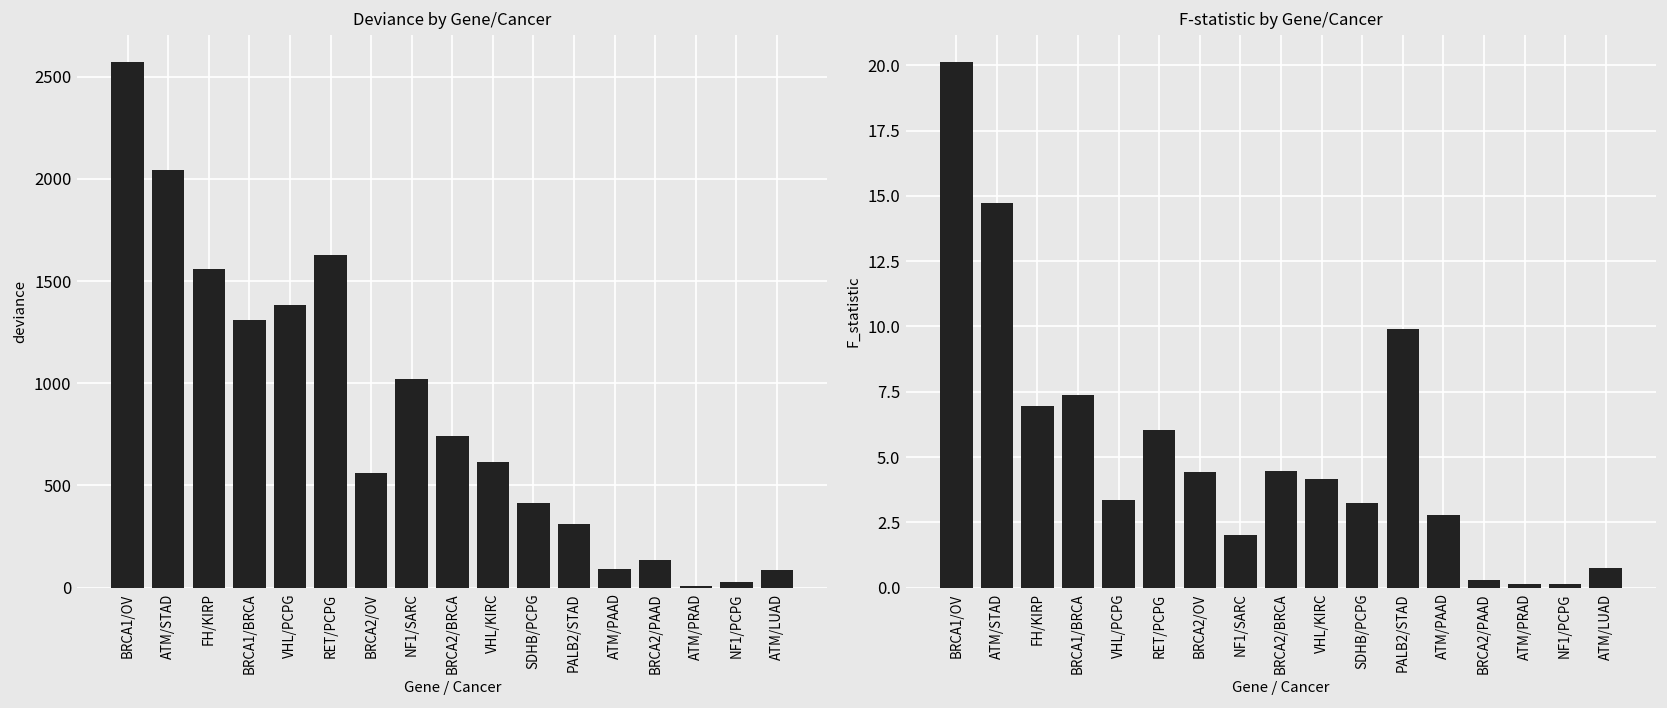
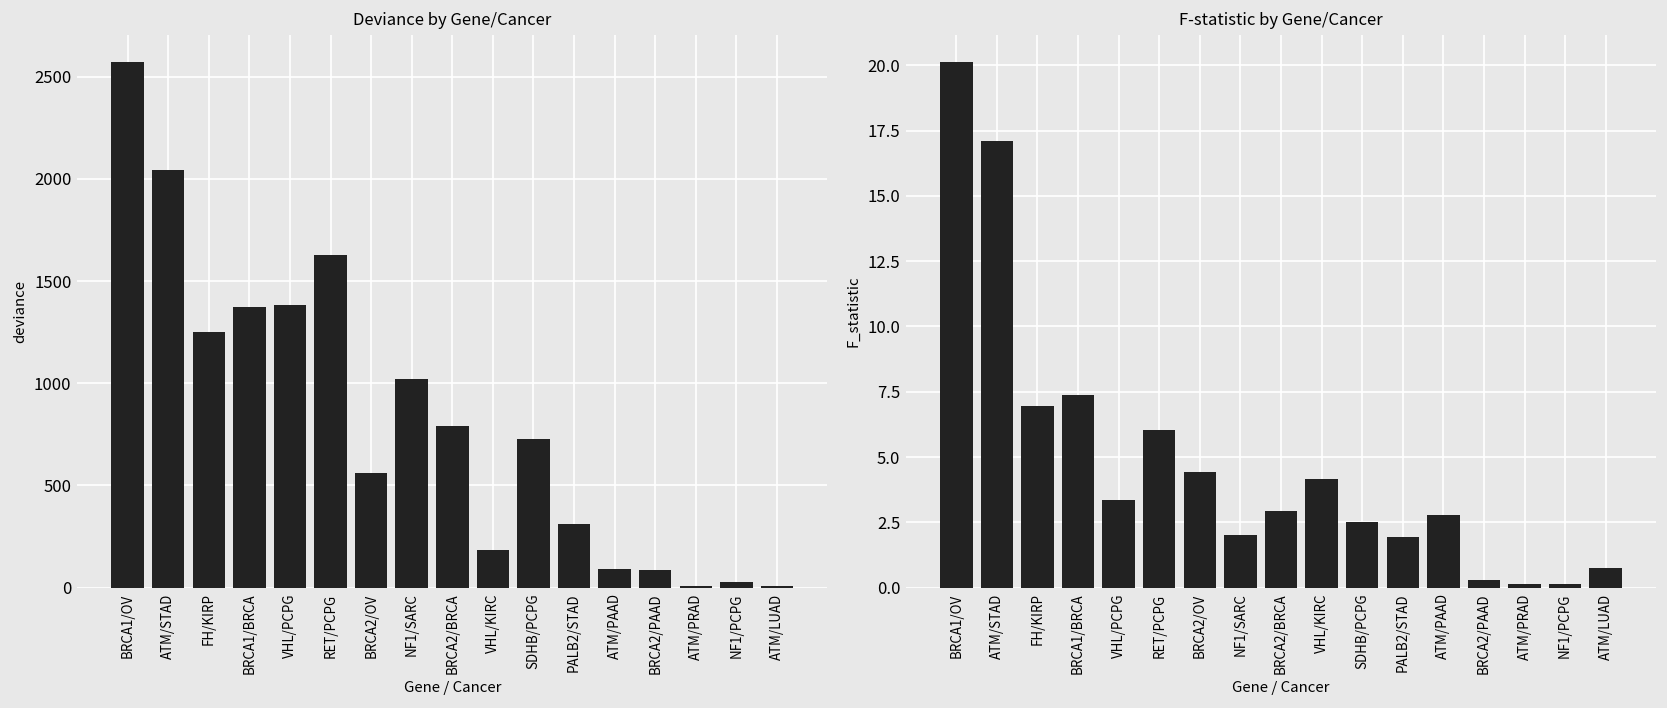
  {
    "Deviance by Gene/Cancer": {
      "BRCA1/OV": 2570,
      "ATM/STAD": 2040,
-     "FH/KIRP": 1560,
-     "BRCA1/BRCA": 1310,
+     "FH/KIRP": 1250,
+     "BRCA1/BRCA": 1370,
      "VHL/PCPG": 1380,
      "RET/PCPG": 1630,
      "BRCA2/OV": 560,
      "NF1/SARC": 1020,
-     "BRCA2/BRCA": 740,
-     "VHL/KIRC": 610,
-     "SDHB/PCPG": 410,
+     "BRCA2/BRCA": 790,
+     "VHL/KIRC": 180,
+     "SDHB/PCPG": 730,
      "PALB2/STAD": 310,
      "ATM/PAAD": 90,
-     "BRCA2/PAAD": 140,
+     "BRCA2/PAAD": 80,
      "NF1/PCPG": 30,
-     "ATM/LUAD": 90
+     "ATM/LUAD": 10
    },
    "F-statistic by Gene/Cancer": {
      "BRCA1/OV": 20.1,
-     "ATM/STAD": 14.7,
+     "ATM/STAD": 17.1,
      "FH/KIRP": 7.0,
      "BRCA1/BRCA": 7.4,
      "VHL/PCPG": 3.3,
      "RET/PCPG": 6.0,
      "BRCA2/OV": 4.4,
      "NF1/SARC": 2.0,
-     "BRCA2/BRCA": 4.5,
+     "BRCA2/BRCA": 2.9,
      "VHL/KIRC": 4.2,
-     "SDHB/PCPG": 3.2,
-     "PALB2/STAD": 9.9,
+     "SDHB/PCPG": 2.5,
+     "PALB2/STAD": 1.9,
      "ATM/PAAD": 2.8,
      "BRCA2/PAAD": 0.3,
      "ATM/PRAD": 0.2,
      "NF1/PCPG": 0.1,
      "ATM/LUAD": 0.8
    }
  }
